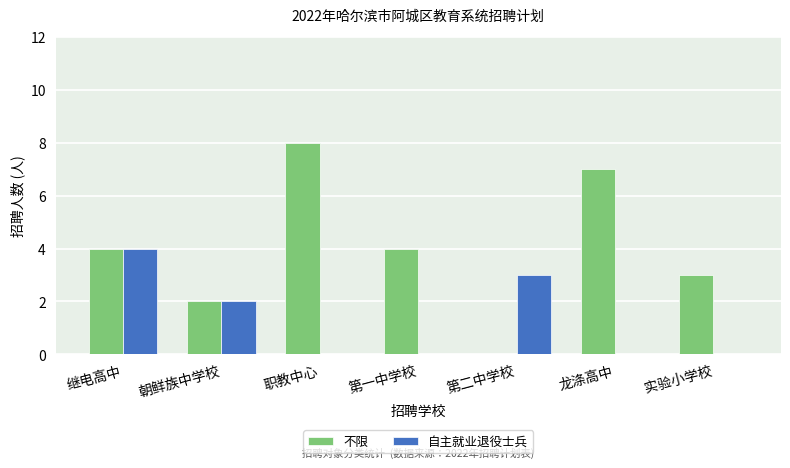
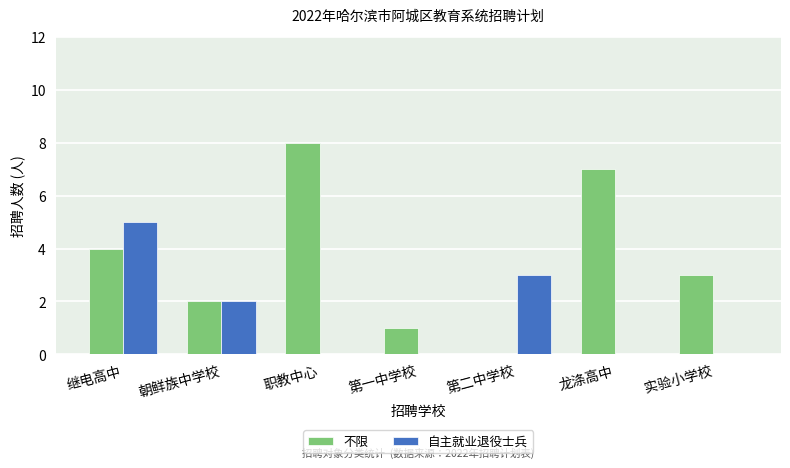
  {
    "不限": {
      "继电高中": 4,
      "朝鲜族中学校": 2,
      "职教中心": 8,
-     "第一中学校": 4,
+     "第一中学校": 1,
      "第二中学校": 0,
      "龙涤高中": 7,
      "实验小学校": 3
    },
    "自主就业退役士兵": {
-     "继电高中": 4,
+     "继电高中": 5,
      "朝鲜族中学校": 2,
      "职教中心": 0,
      "第一中学校": 0,
      "第二中学校": 3,
      "龙涤高中": 0,
      "实验小学校": 0
    }
  }
